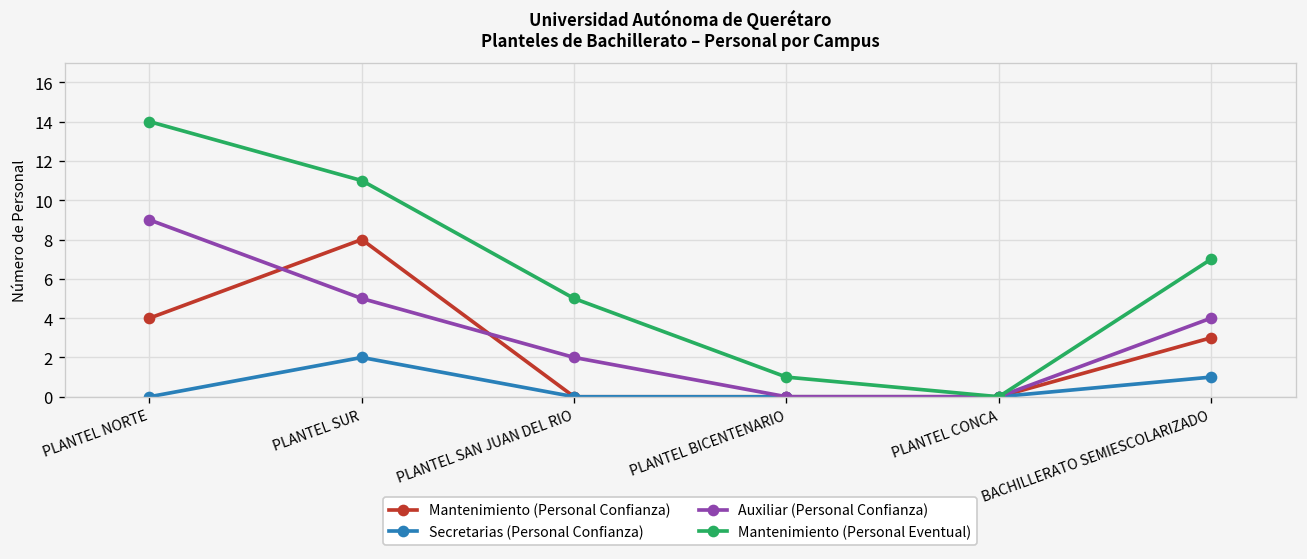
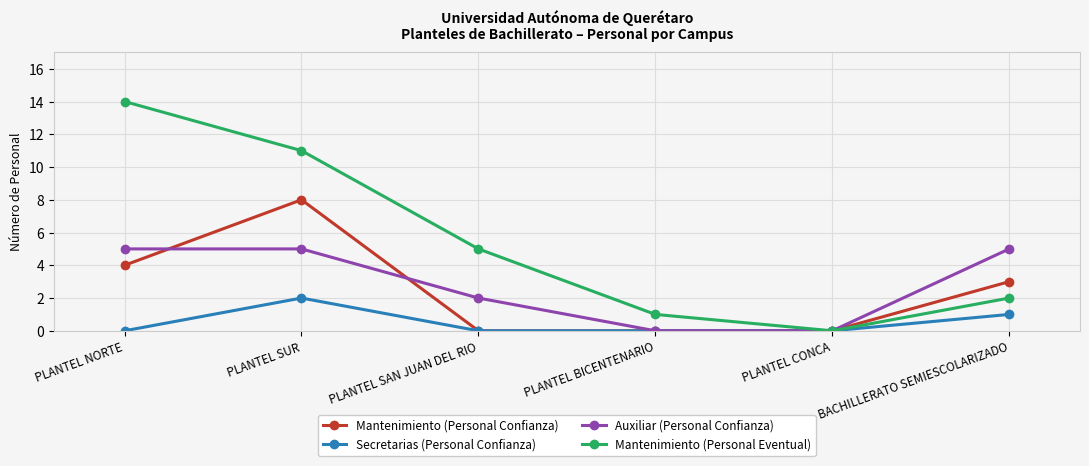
  {
    "Mantenimiento (Personal Confianza)": {
      "PLANTEL NORTE": 4,
      "PLANTEL SUR": 8,
      "BACHILLERATO SEMIESCOLARIZADO": 3
    },
    "Secretarias (Personal Confianza)": {
      "PLANTEL NORTE": 0,
      "PLANTEL SUR": 2,
      "BACHILLERATO SEMIESCOLARIZADO": 1
    },
    "Auxiliar (Personal Confianza)": {
-     "PLANTEL NORTE": 9,
+     "PLANTEL NORTE": 5,
      "PLANTEL SUR": 5,
      "PLANTEL SAN JUAN DEL RIO": 2,
-     "BACHILLERATO SEMIESCOLARIZADO": 4
+     "BACHILLERATO SEMIESCOLARIZADO": 5
    },
    "Mantenimiento (Personal Eventual)": {
      "PLANTEL NORTE": 14,
      "PLANTEL SUR": 11,
      "PLANTEL SAN JUAN DEL RIO": 5,
      "PLANTEL BICENTENARIO": 1,
-     "BACHILLERATO SEMIESCOLARIZADO": 7
+     "BACHILLERATO SEMIESCOLARIZADO": 2
    }
  }
